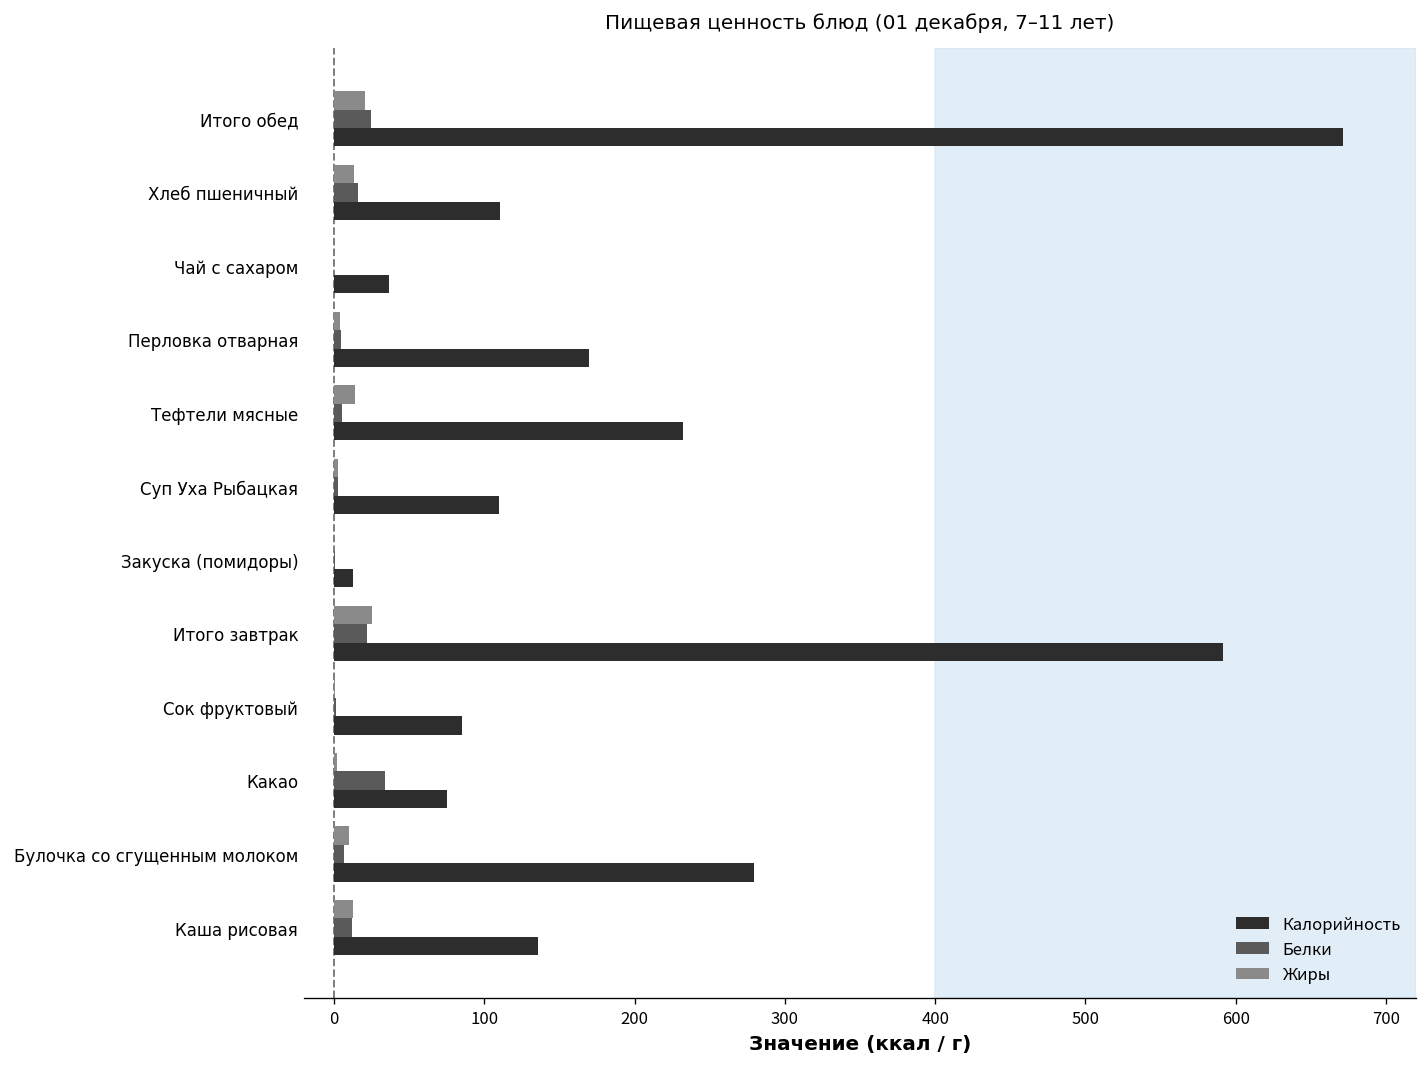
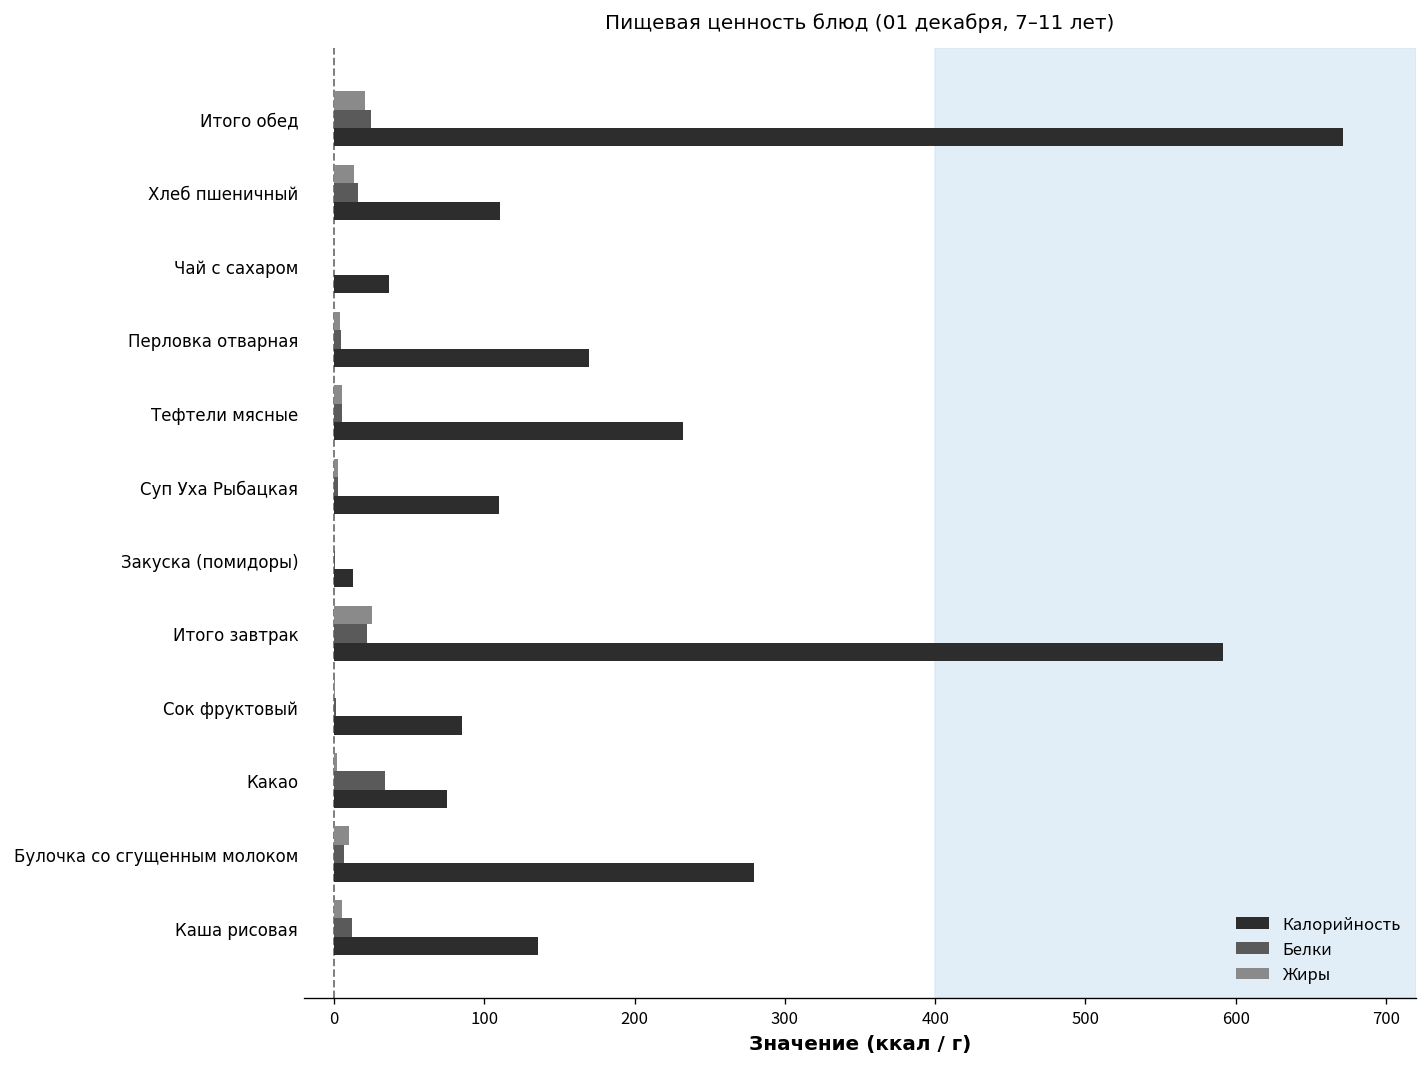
  {
    "Калорийность": {
      "Итого обед": 672,
      "Хлеб пшеничный": 111,
      "Чай с сахаром": 36,
      "Перловка отварная": 170,
      "Тефтели мясные": 232,
      "Суп Уха Рыбацкая": 110,
      "Закуска (помидоры)": 13,
      "Итого завтрак": 591,
      "Сок фруктовый": 85,
      "Какао": 75,
      "Булочка со сгущенным молоком": 280,
      "Каша рисовая": 136
    },
    "Белки": {
      "Итого обед": 25,
      "Хлеб пшеничный": 16,
      "Чай с сахаром": 0,
      "Перловка отварная": 4,
      "Тефтели мясные": 6,
      "Суп Уха Рыбацкая": 3,
      "Итого завтрак": 22,
      "Какао": 34,
      "Булочка со сгущенным молоком": 7,
      "Каша рисовая": 12
    },
    "Жиры": {
      "Итого обед": 21,
      "Хлеб пшеничный": 13,
      "Чай с сахаром": 0,
      "Перловка отварная": 4,
-     "Тефтели мясные": 14,
+     "Тефтели мясные": 5,
      "Суп Уха Рыбацкая": 3,
      "Итого завтрак": 25,
      "Булочка со сгущенным молоком": 10,
-     "Каша рисовая": 13
+     "Каша рисовая": 5
    }
  }
